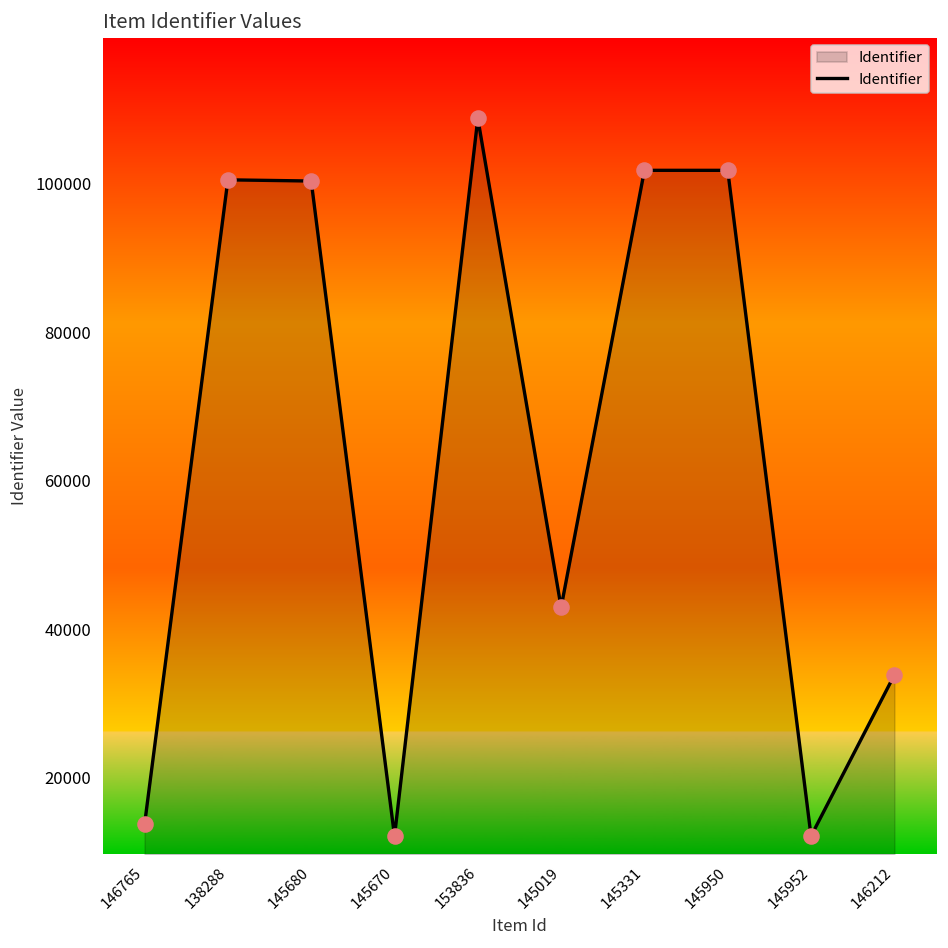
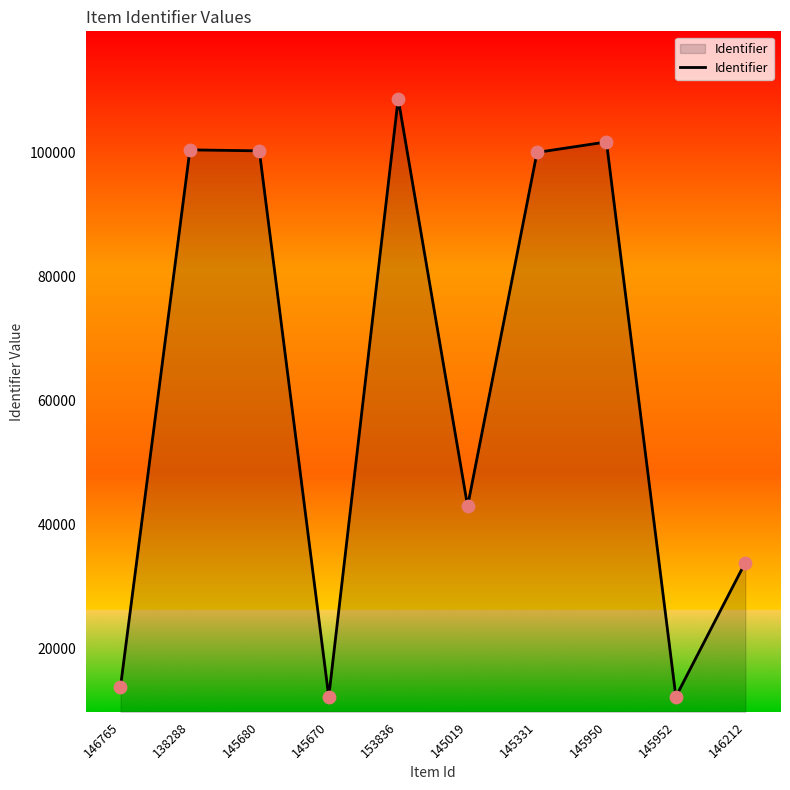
  {
    "146765": 14000,
    "138288": 100000,
    "145680": 100000,
    "145670": 12000,
    "153836": 109000,
    "145019": 43000,
-   "145331": 102000,
+   "145331": 100000,
    "145950": 102000,
    "145952": 12000,
    "146212": 34000
  }
